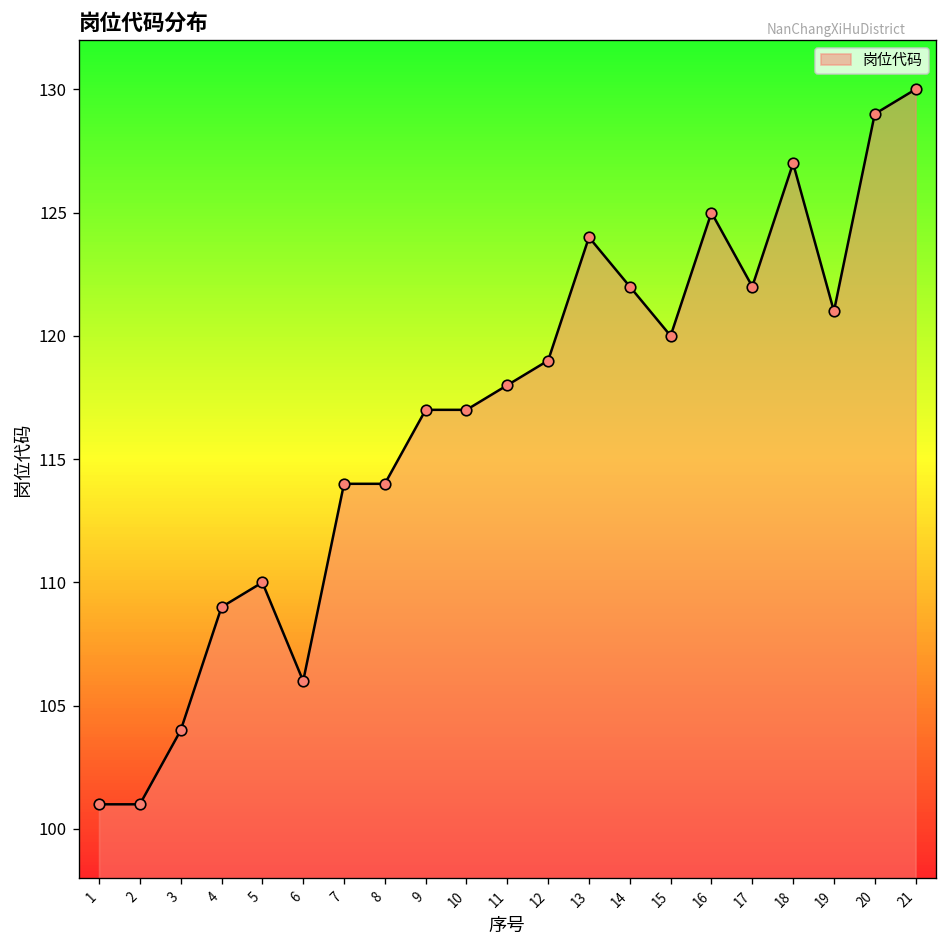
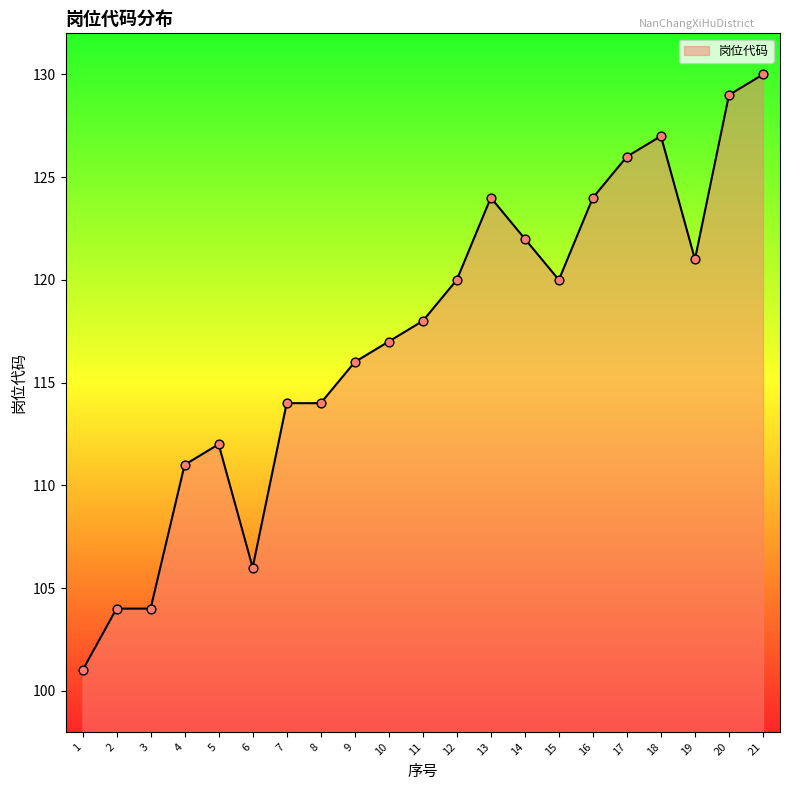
  {
    "1": 101,
-   "2": 101,
+   "2": 104,
    "3": 104,
-   "4": 109,
-   "5": 110,
+   "4": 111,
+   "5": 112,
    "6": 106,
    "7": 114,
    "8": 114,
-   "9": 117,
+   "9": 116,
    "10": 117,
    "11": 118,
-   "12": 119,
+   "12": 120,
    "13": 124,
    "14": 122,
    "15": 120,
-   "16": 125,
-   "17": 122,
+   "16": 124,
+   "17": 126,
    "18": 127,
    "19": 121,
    "20": 129,
    "21": 130
  }
